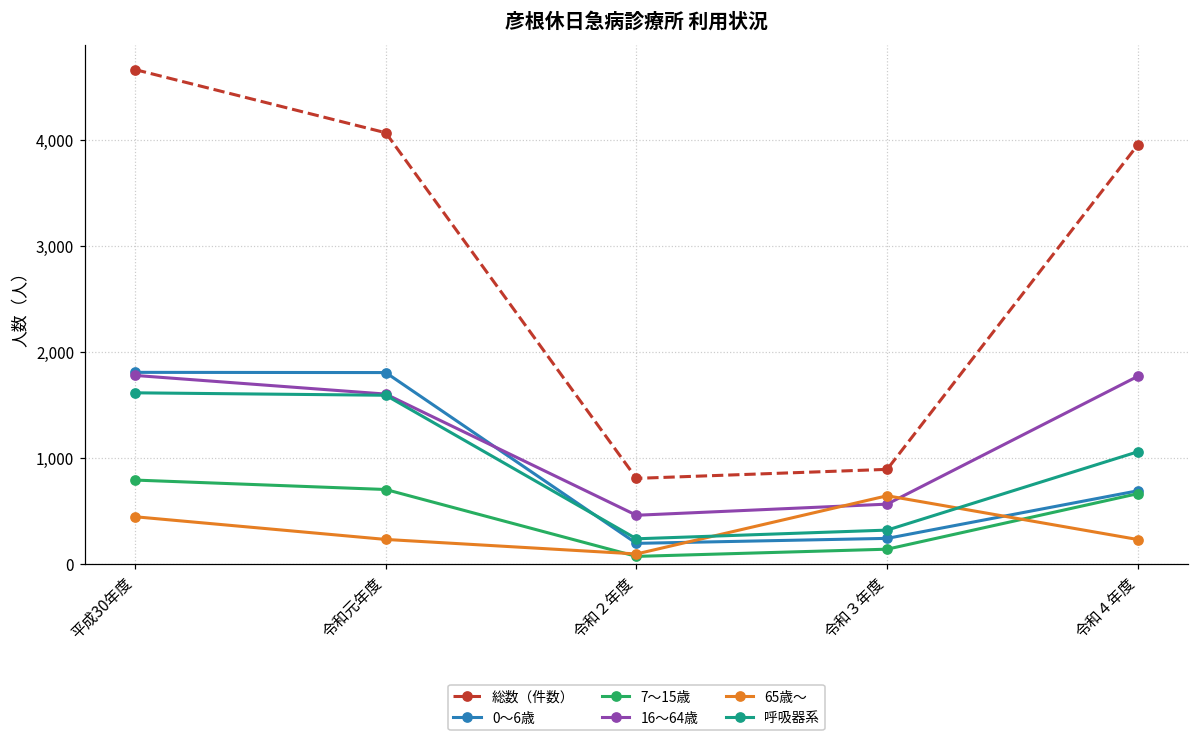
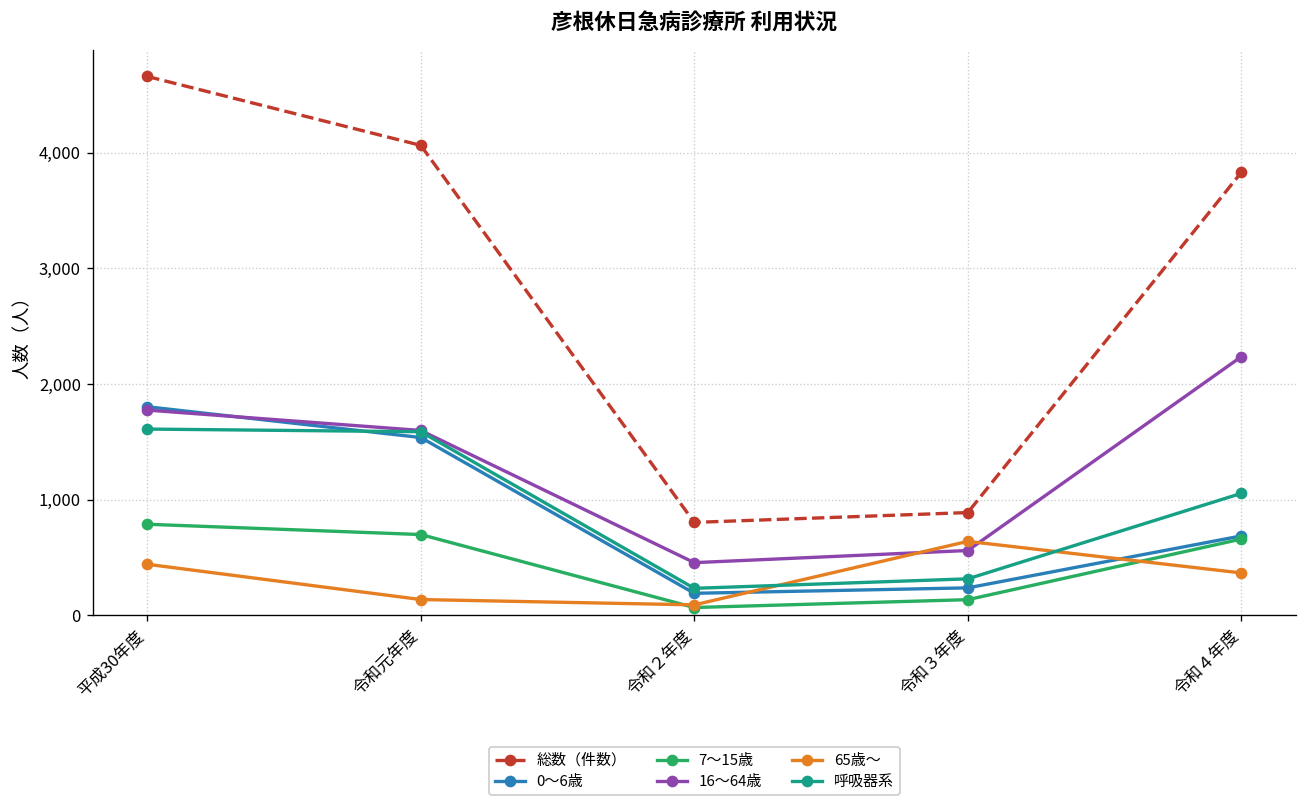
  {
    "総数（件数）": {
      "平成30年度": "4,700",
      "令和元年度": "4,100",
      "令和２年度": "800",
      "令和３年度": "900",
-     "令和４年度": "4,000"
+     "令和４年度": "3,800"
    },
    "0～6歳": {
      "平成30年度": "1,800",
-     "令和元年度": "1,800",
+     "令和元年度": "1,500",
      "令和２年度": "200",
      "令和３年度": "200",
      "令和４年度": "700"
    },
    "16～64歳": {
      "平成30年度": "1,800",
      "令和２年度": "500",
      "令和３年度": "600",
-     "令和４年度": "1,800"
+     "令和４年度": "2,200"
    },
    "65歳～": {
      "平成30年度": "400",
-     "令和元年度": "200",
+     "令和元年度": "100",
      "令和３年度": "600",
-     "令和４年度": "200"
+     "令和４年度": "400"
    }
  }
